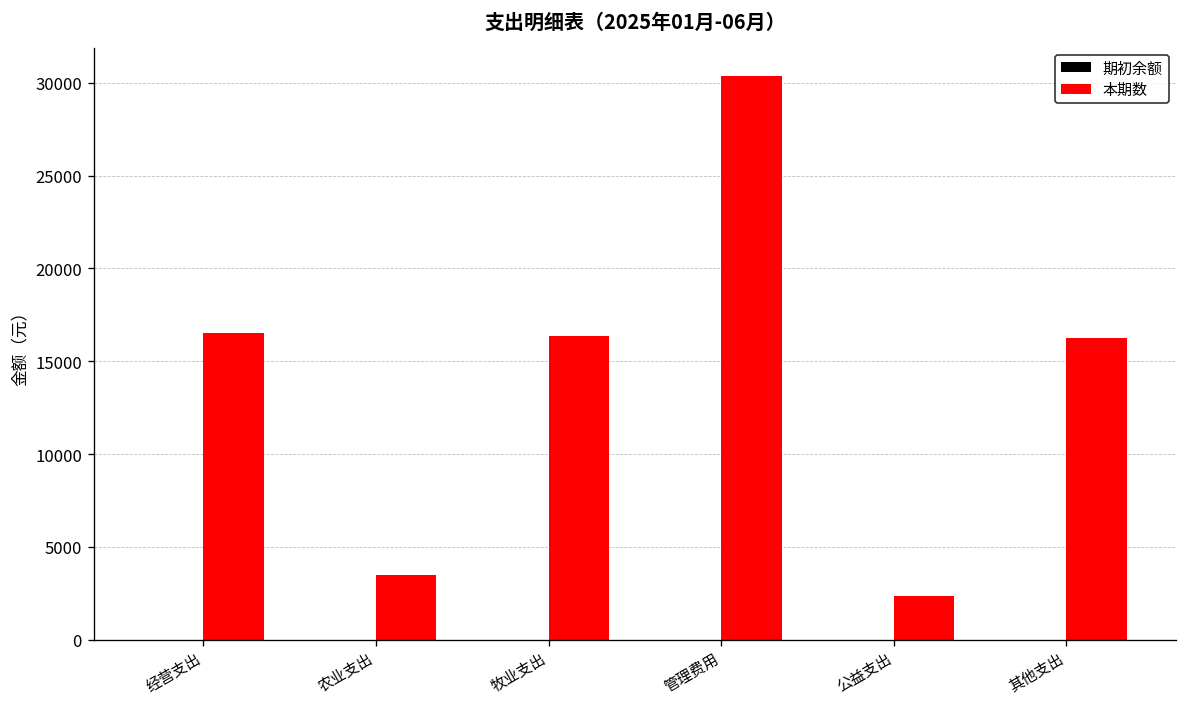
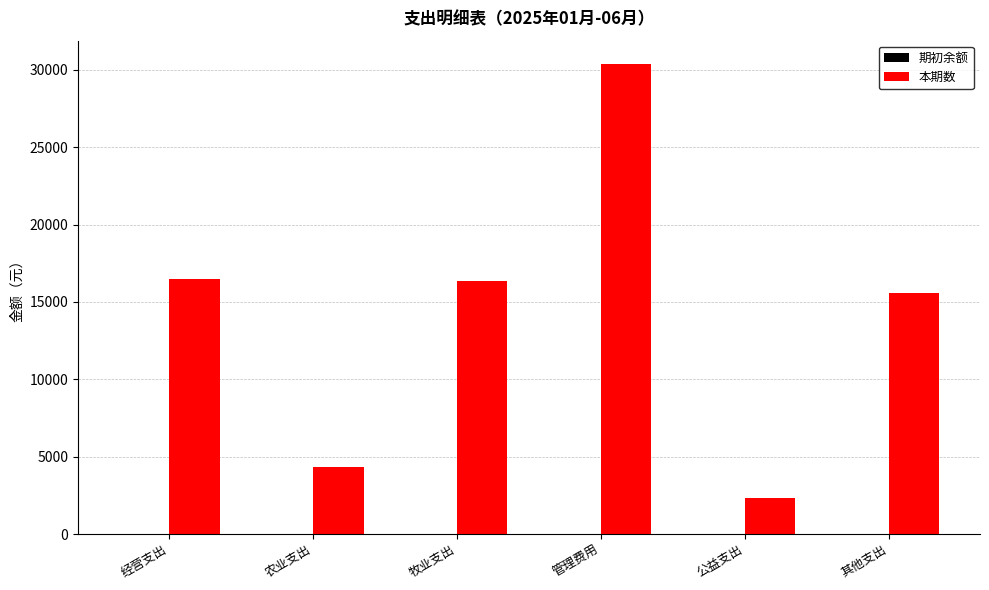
  {
    "期初余额": {
      "经营支出": 0,
      "农业支出": 0,
      "牧业支出": 0,
      "管理费用": 0,
      "公益支出": 0,
      "其他支出": 0
    },
    "本期数": {
      "经营支出": 16500,
-     "农业支出": 3500,
+     "农业支出": 4300,
      "牧业支出": 16400,
      "管理费用": 30400,
      "公益支出": 2400,
-     "其他支出": 16200
+     "其他支出": 15600
    }
  }
